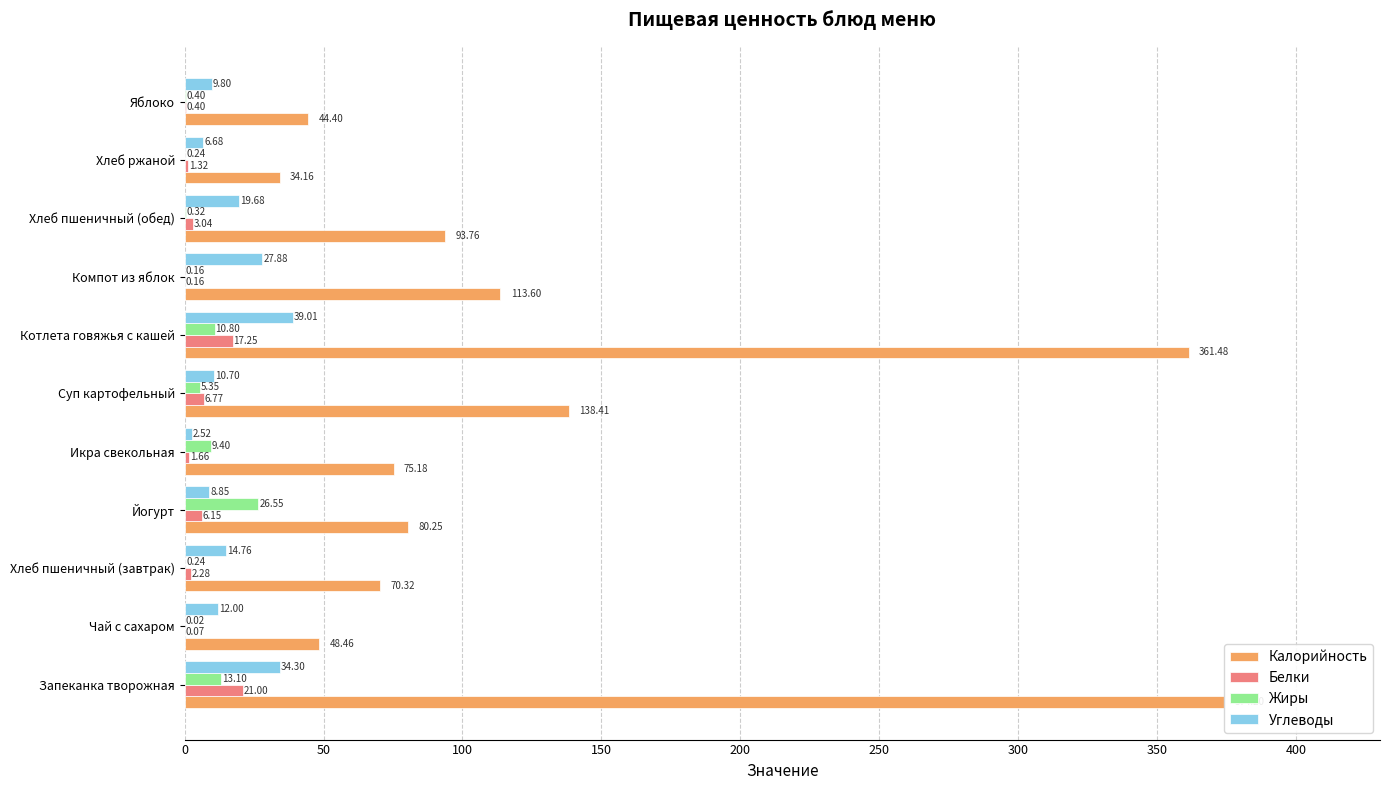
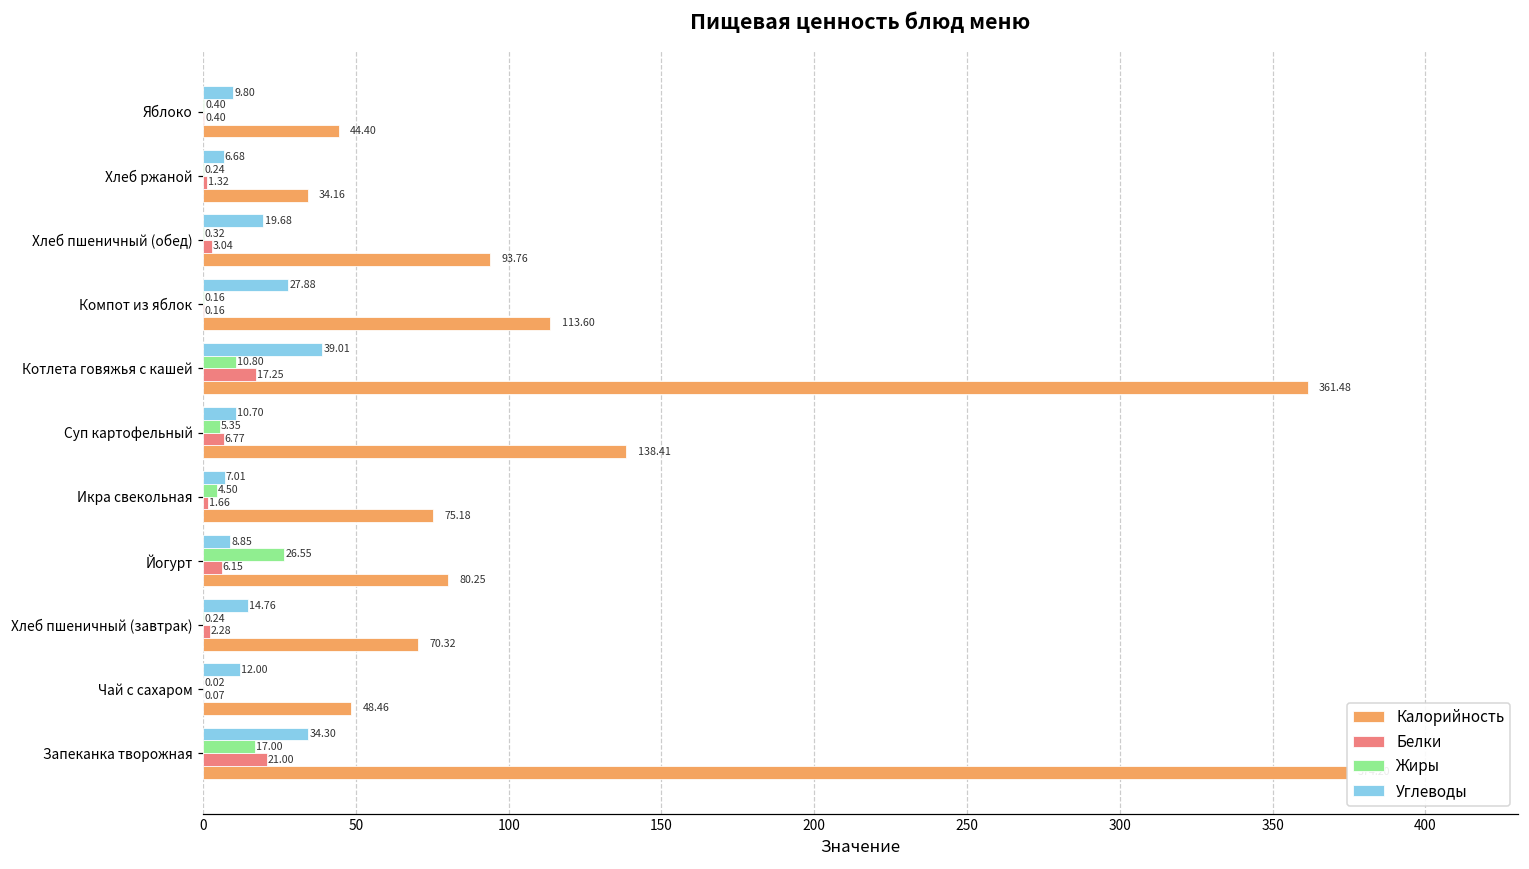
  {
    "Жиры": {
      "Яблоко": 0.40,
      "Хлеб ржаной": 0.24,
      "Хлеб пшеничный (обед)": 0.32,
      "Компот из яблок": 0.16,
      "Котлета говяжья с кашей": 10.80,
      "Суп картофельный": 5.35,
-     "Икра свекольная": 9.40,
+     "Икра свекольная": 4.50,
      "Йогурт": 26.55,
      "Хлеб пшеничный (завтрак)": 0.24,
      "Чай с сахаром": 0.02,
-     "Запеканка творожная": 13.10
+     "Запеканка творожная": 17.00
    },
    "Углеводы": {
      "Яблоко": 9.80,
      "Хлеб ржаной": 6.68,
      "Хлеб пшеничный (обед)": 19.68,
      "Компот из яблок": 27.88,
      "Котлета говяжья с кашей": 39.01,
      "Суп картофельный": 10.70,
-     "Икра свекольная": 2.52,
+     "Икра свекольная": 7.01,
      "Йогурт": 8.85,
      "Хлеб пшеничный (завтрак)": 14.76,
      "Чай с сахаром": 12.00,
      "Запеканка творожная": 34.30
    }
  }
